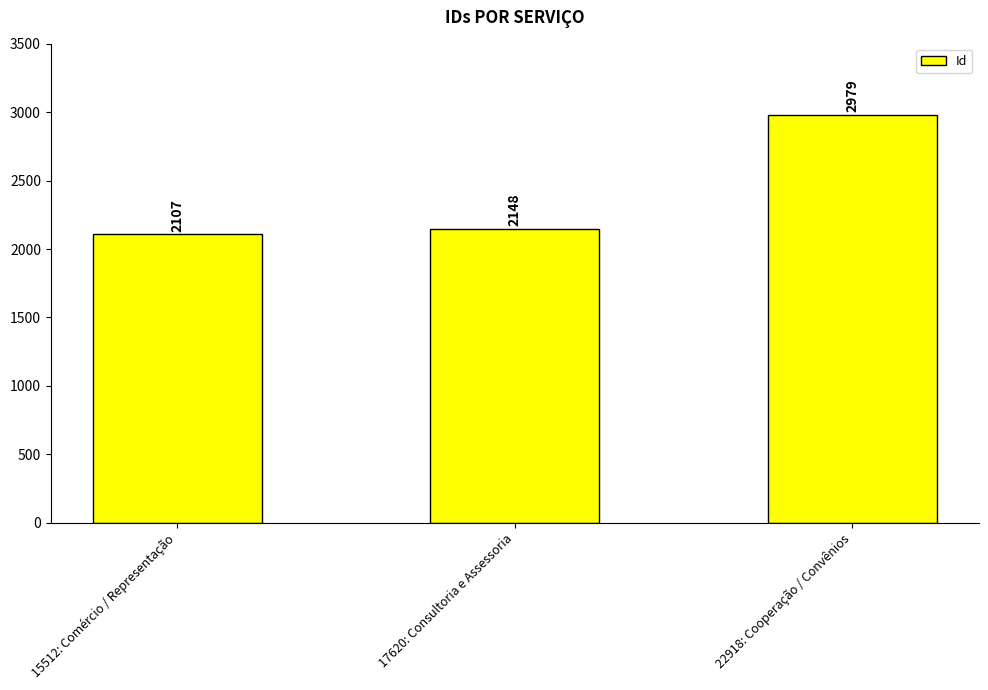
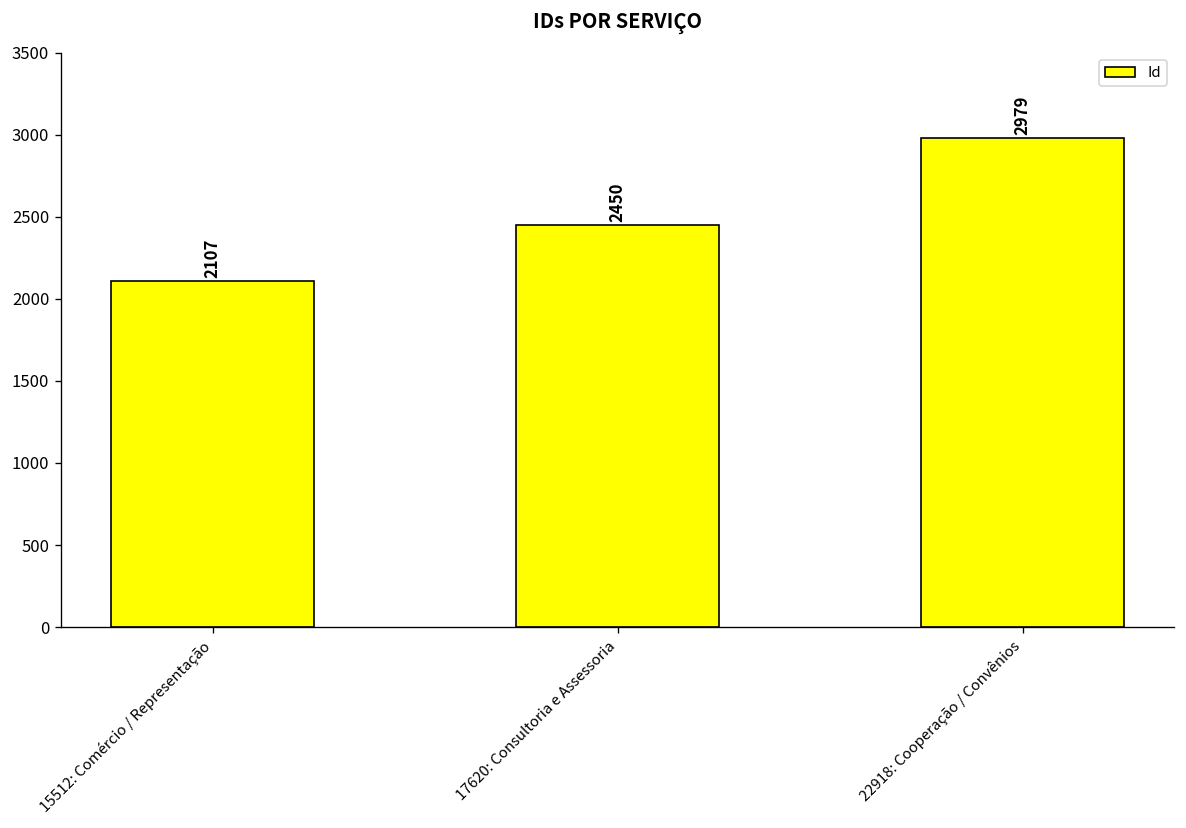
  {
    "15512: Comércio / Representação": 2107,
-   "17620: Consultoria e Assessoria": 2148,
+   "17620: Consultoria e Assessoria": 2450,
    "22918: Cooperação / Convênios": 2979
  }
